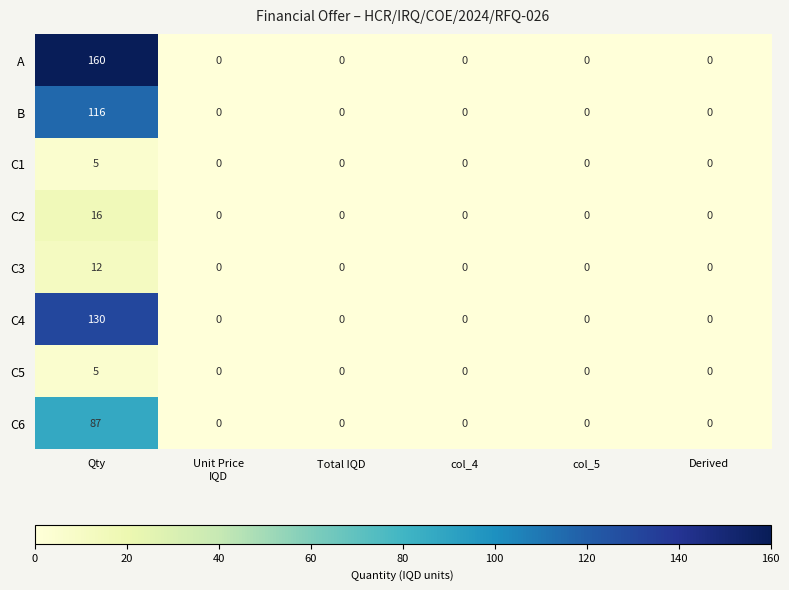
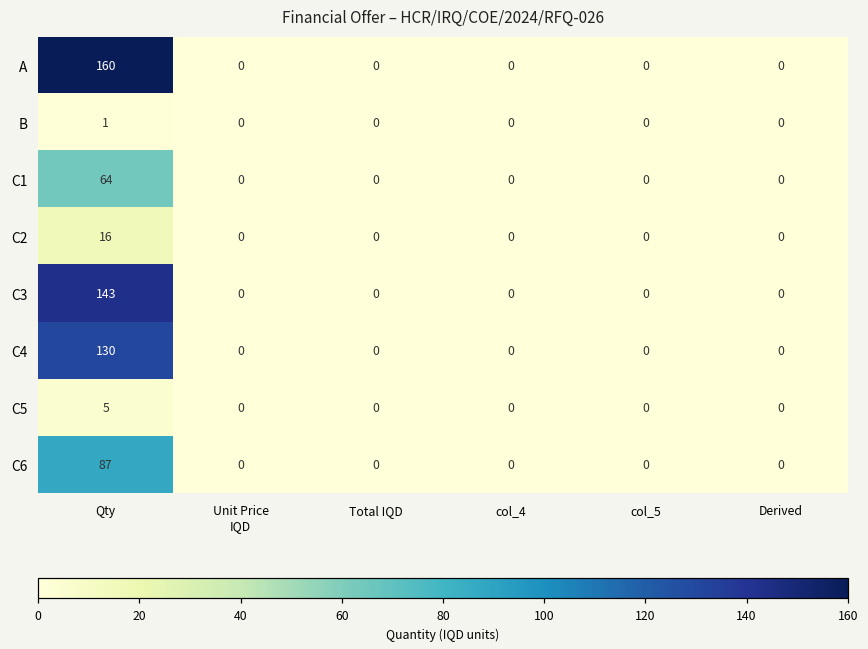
  {
    "A": {
      "Qty": 160,
      "Unit Price IQD": 0,
      "Total IQD": 0,
      "col_4": 0,
      "col_5": 0,
      "Derived": 0
    },
    "B": {
-     "Qty": 116,
+     "Qty": 1,
      "Unit Price IQD": 0,
      "Total IQD": 0,
      "col_4": 0,
      "col_5": 0,
      "Derived": 0
    },
    "C1": {
-     "Qty": 5,
+     "Qty": 64,
      "Unit Price IQD": 0,
      "Total IQD": 0,
      "col_4": 0,
      "col_5": 0,
      "Derived": 0
    },
    "C2": {
      "Qty": 16,
      "Unit Price IQD": 0,
      "Total IQD": 0,
      "col_4": 0,
      "col_5": 0,
      "Derived": 0
    },
    "C3": {
-     "Qty": 12,
+     "Qty": 143,
      "Unit Price IQD": 0,
      "Total IQD": 0,
      "col_4": 0,
      "col_5": 0,
      "Derived": 0
    },
    "C4": {
      "Qty": 130,
      "Unit Price IQD": 0,
      "Total IQD": 0,
      "col_4": 0,
      "col_5": 0,
      "Derived": 0
    },
    "C5": {
      "Qty": 5,
      "Unit Price IQD": 0,
      "Total IQD": 0,
      "col_4": 0,
      "col_5": 0,
      "Derived": 0
    },
    "C6": {
      "Qty": 87,
      "Unit Price IQD": 0,
      "Total IQD": 0,
      "col_4": 0,
      "col_5": 0,
      "Derived": 0
    }
  }
